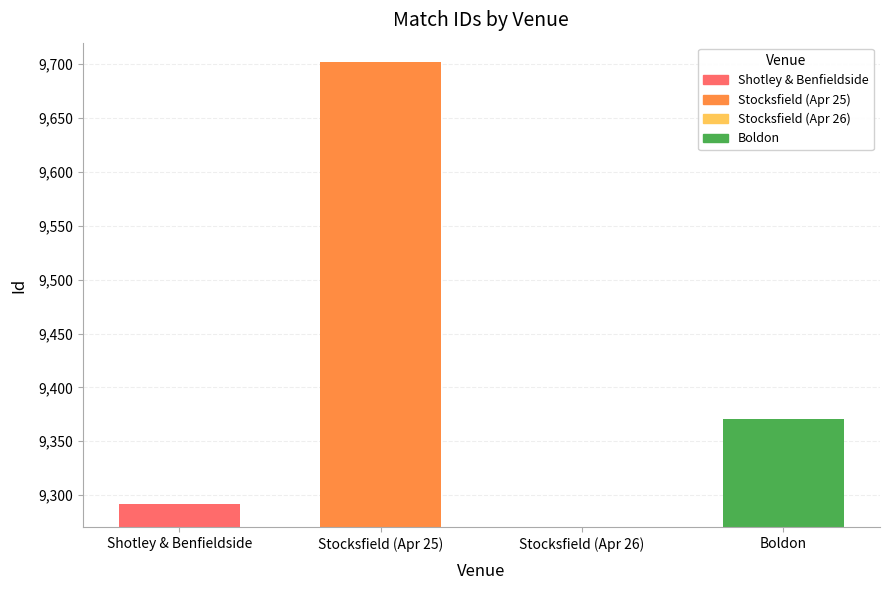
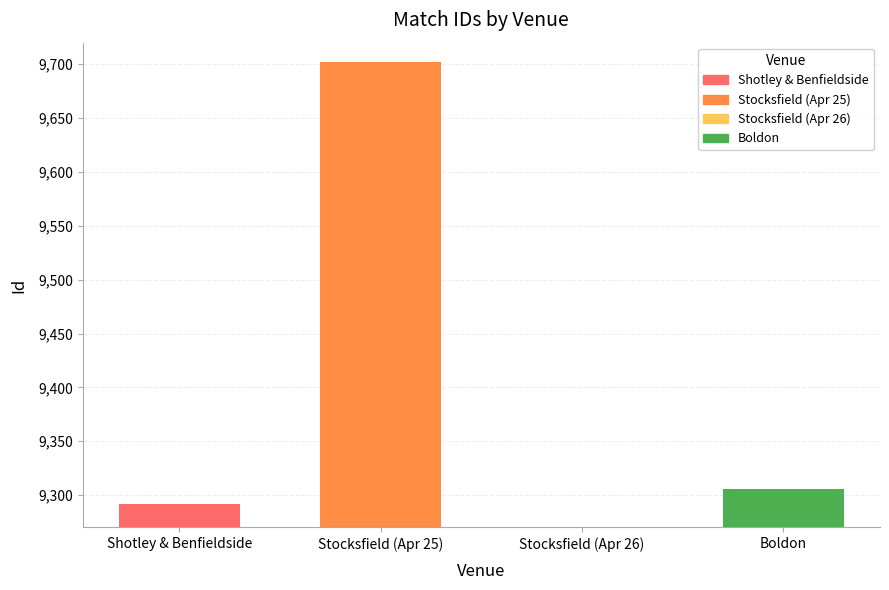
  {
    "Shotley & Benfieldside": "9,292",
    "Stocksfield (Apr 25)": "9,702",
    "Stocksfield (Apr 26)": "9,270",
-   "Boldon": "9,371"
+   "Boldon": "9,306"
  }
